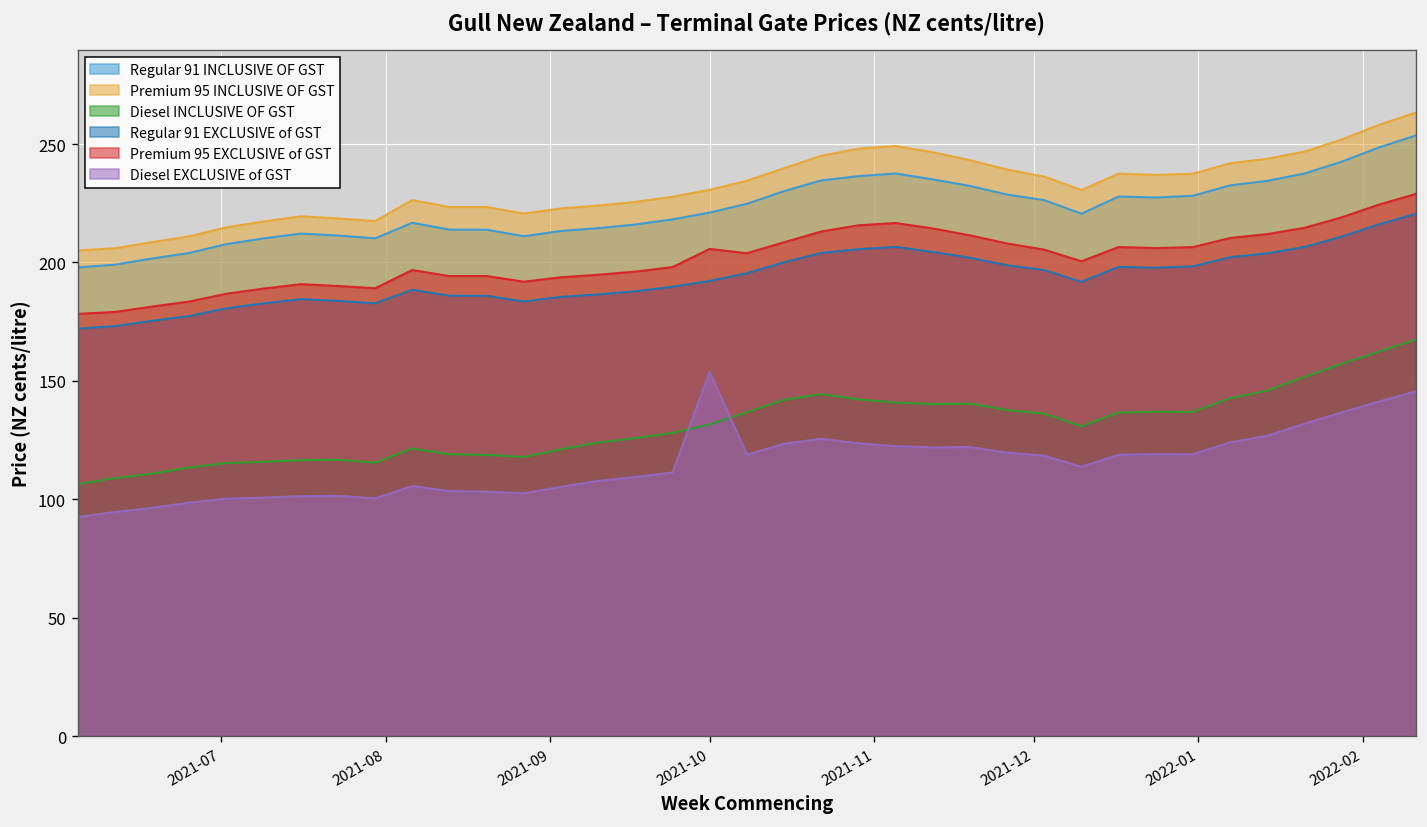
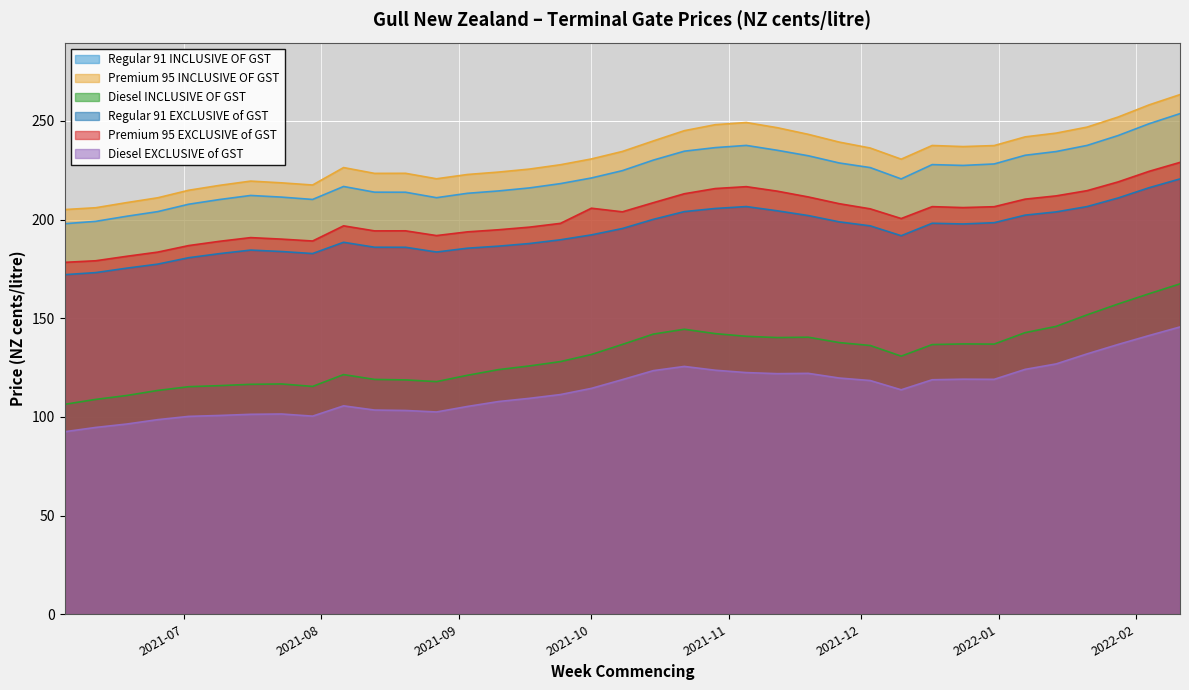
  {
    "Premium 95 INCLUSIVE OF GST": {
      "2021-10": 231
    },
    "Diesel INCLUSIVE OF GST": {
      "2021-10": 132
    },
    "Premium 95 EXCLUSIVE of GST": {
      "2021-10": 206
    },
    "Diesel EXCLUSIVE of GST": {
-     "2021-10": 154
+     "2021-10": 114
    }
  }
